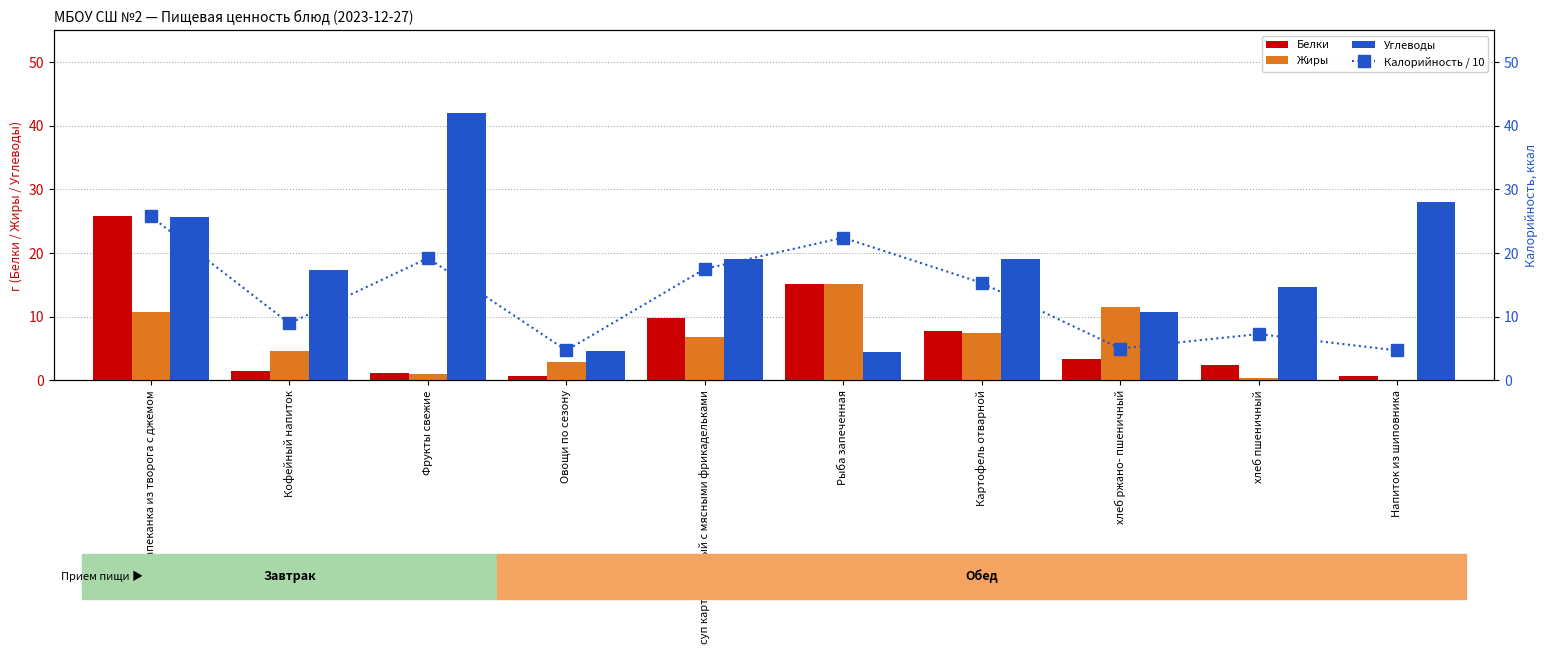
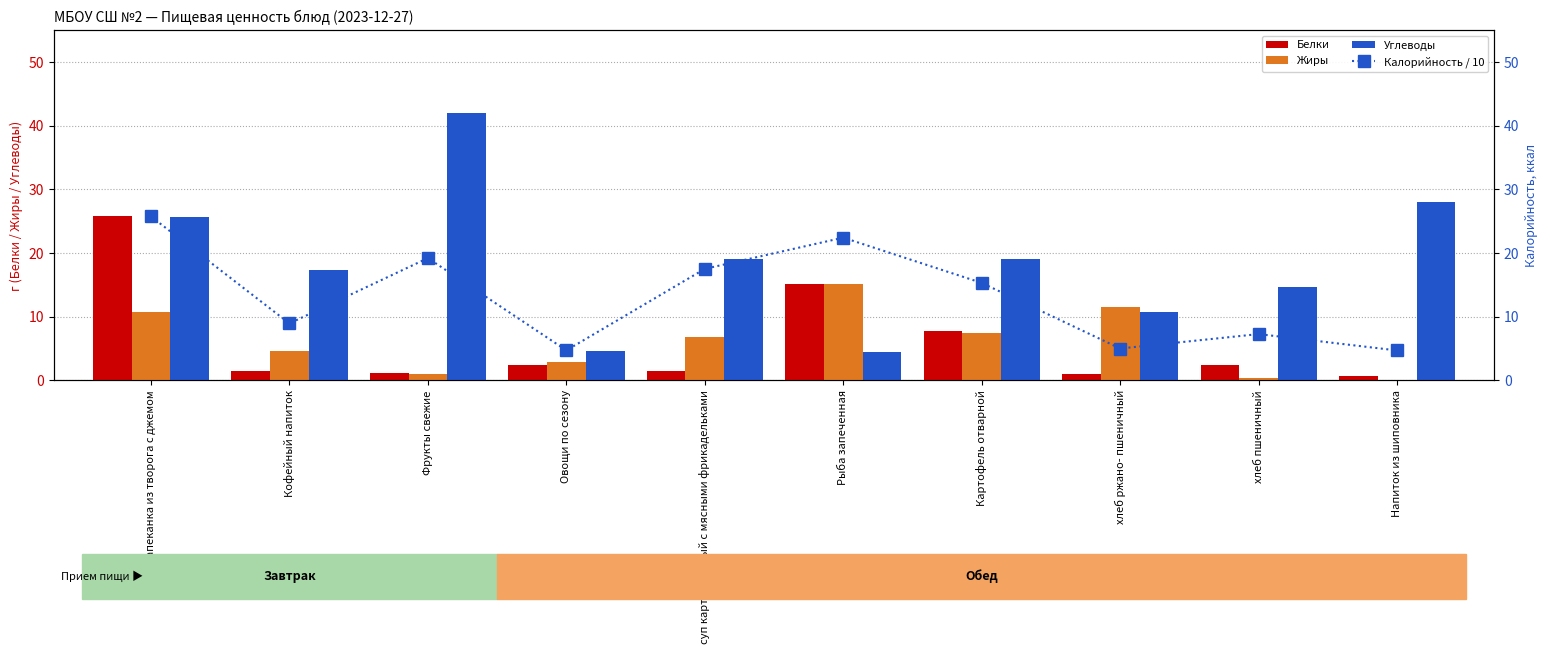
  {
    "Белки": {
      "Запеканка из творога с джемом": 26,
      "Кофейный напиток": 1,
      "Фрукты свежие": 1,
-     "Овощи по сезону": 1,
-     "суп картофельный с мясными фрикадельками": 10,
+     "Овощи по сезону": 2,
+     "суп картофельный с мясными фрикадельками": 2,
      "Рыба запеченная": 15,
      "Картофель отварной": 8,
-     "хлеб ржано- пшеничный": 3,
+     "хлеб ржано- пшеничный": 1,
      "хлеб пшеничный": 2,
      "Напиток из шиповника": 1
    },
    "Жиры": {
      "Запеканка из творога с джемом": 11,
      "Кофейный напиток": 5,
      "Фрукты свежие": 1,
      "Овощи по сезону": 3,
      "суп картофельный с мясными фрикадельками": 7,
      "Рыба запеченная": 15,
      "Картофель отварной": 7,
      "хлеб ржано- пшеничный": 12,
      "Напиток из шиповника": 0
    }
  }
